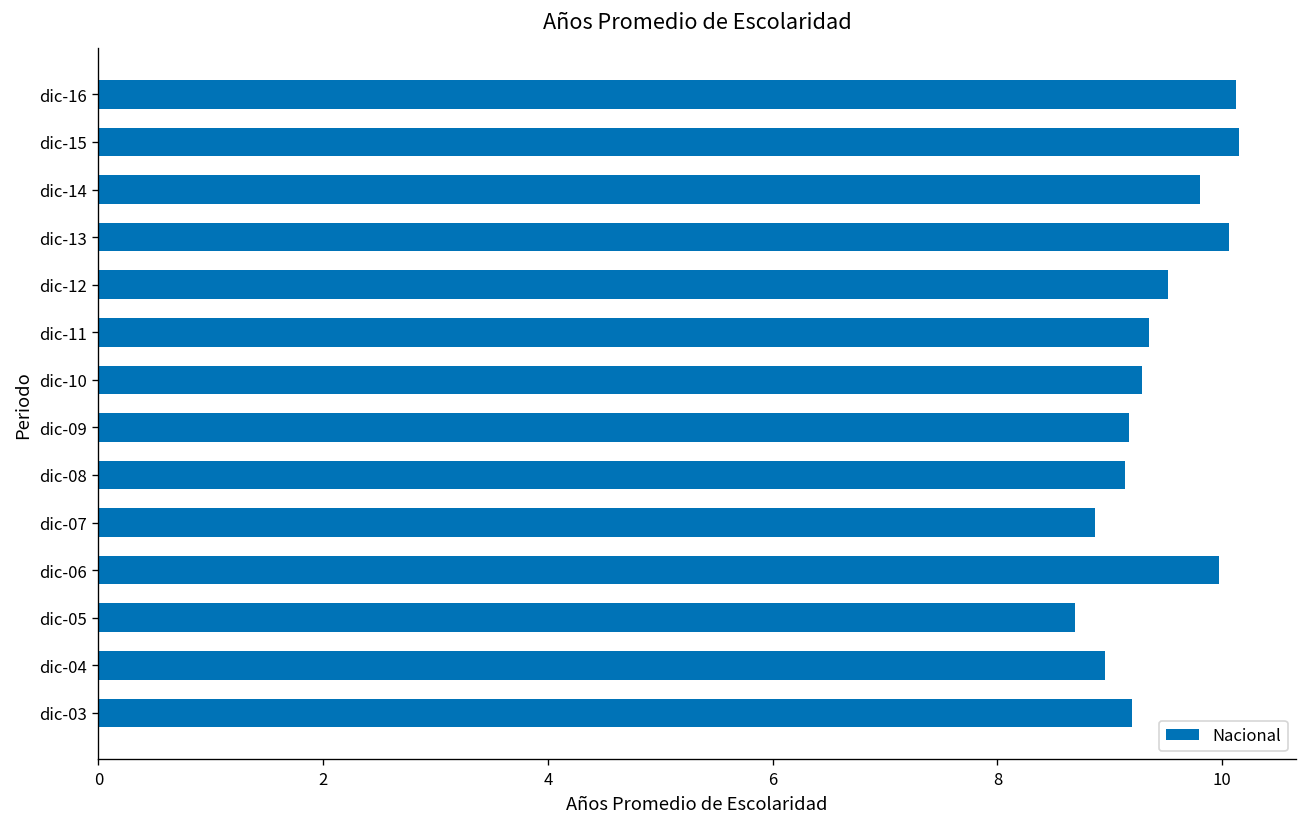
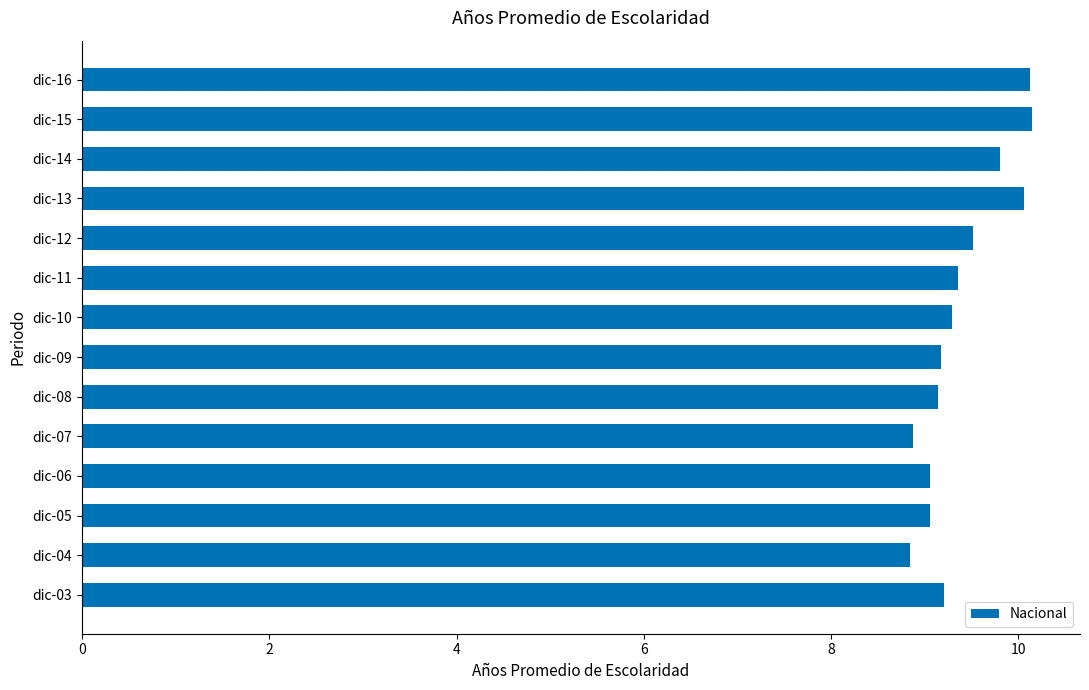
  {
    "dic-16": 10.1,
    "dic-15": 10.2,
    "dic-14": 9.8,
    "dic-13": 10.1,
    "dic-12": 9.5,
    "dic-11": 9.4,
    "dic-10": 9.3,
    "dic-09": 9.2,
    "dic-08": 9.1,
    "dic-07": 8.9,
-   "dic-06": 10.0,
-   "dic-05": 8.7,
-   "dic-04": 9.0,
+   "dic-06": 9.1,
+   "dic-05": 9.1,
+   "dic-04": 8.8,
    "dic-03": 9.2
  }
